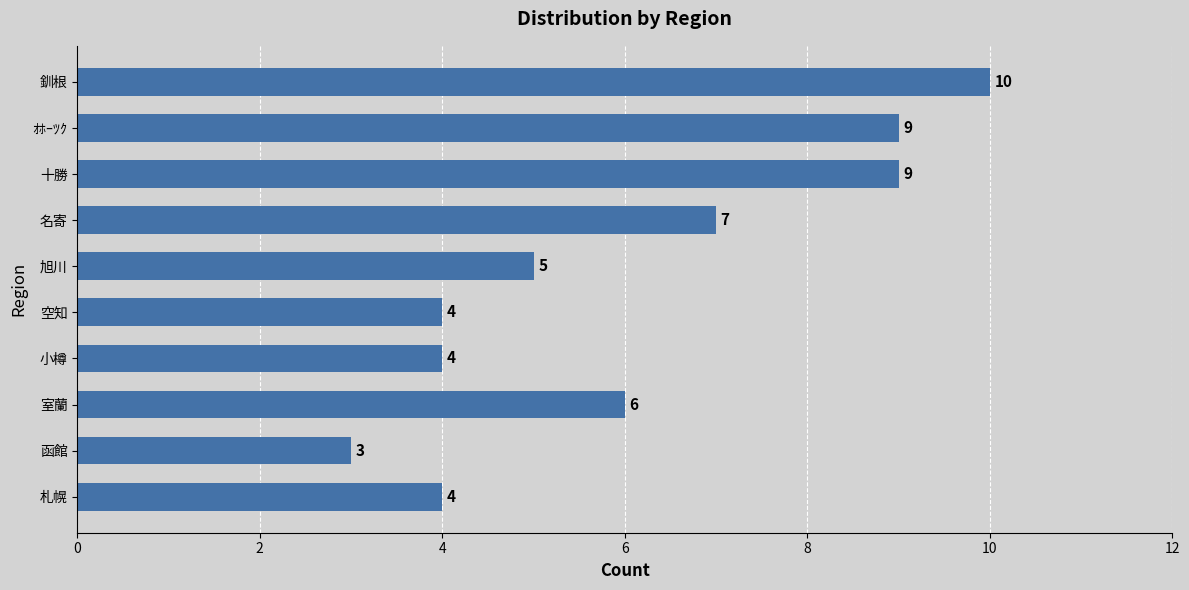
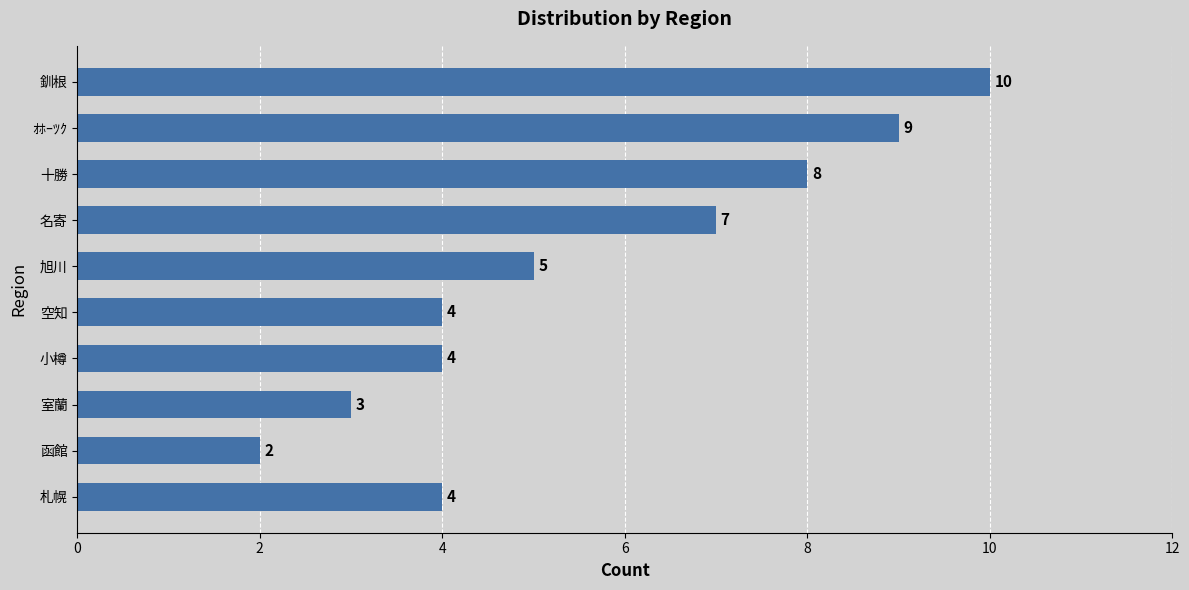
  {
    "釧根": 10,
    "ｵﾎｰﾂｸ": 9,
-   "十勝": 9,
+   "十勝": 8,
    "名寄": 7,
    "旭川": 5,
    "空知": 4,
    "小樽": 4,
-   "室蘭": 6,
-   "函館": 3,
+   "室蘭": 3,
+   "函館": 2,
    "札幌": 4
  }
